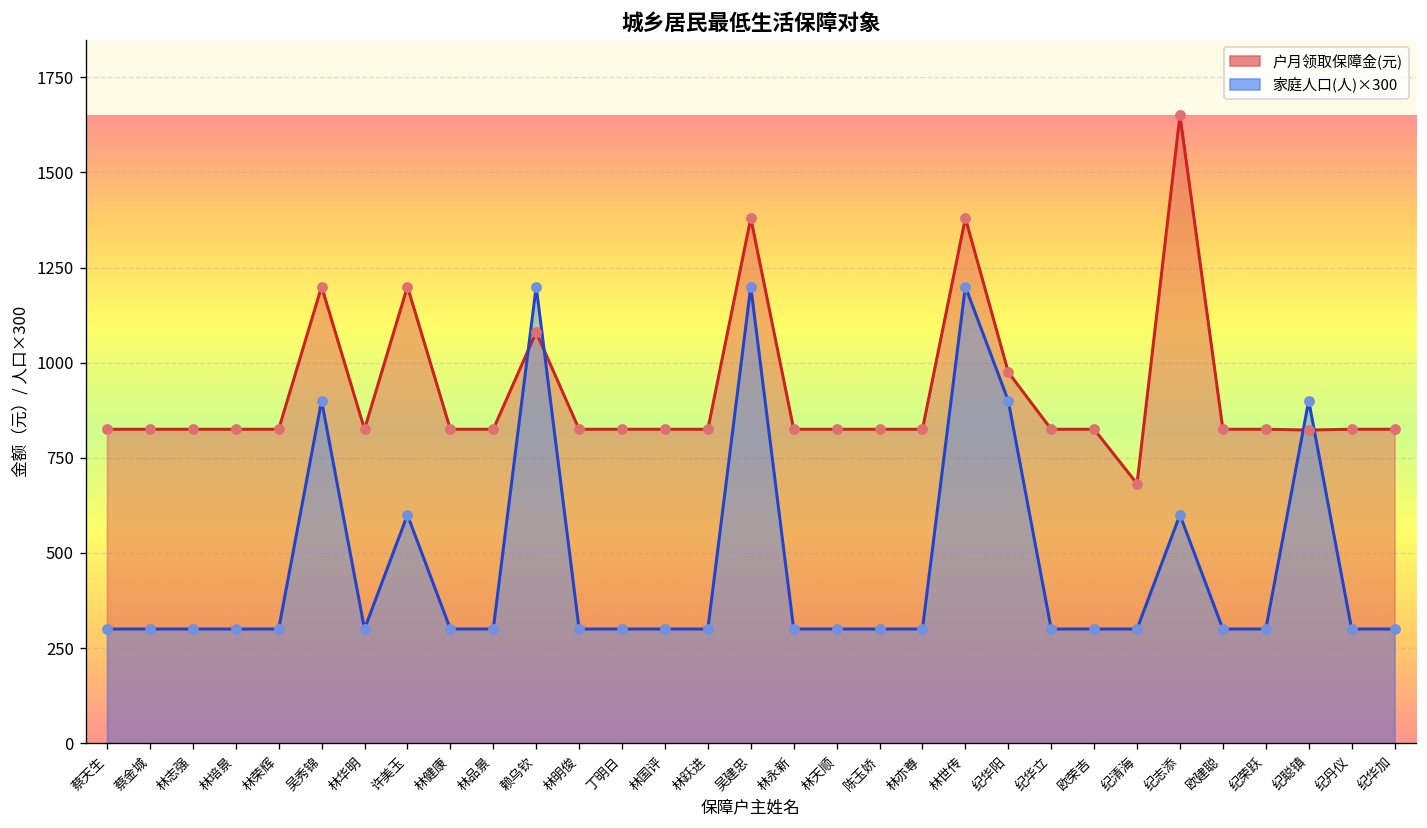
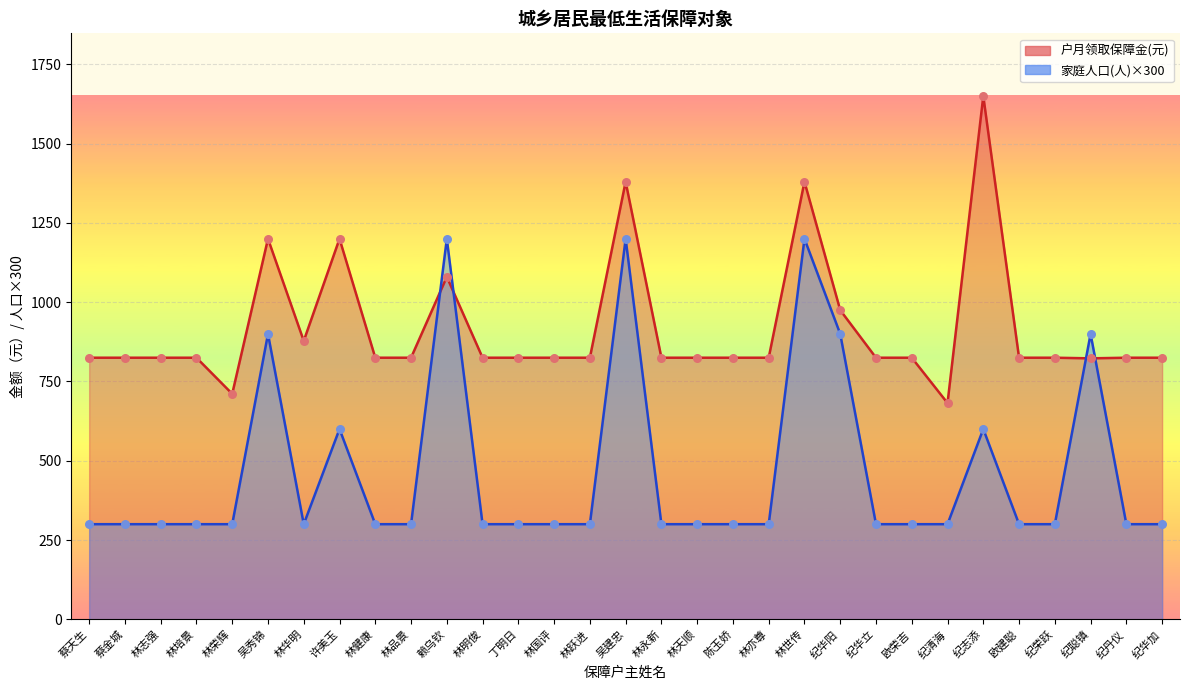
  {
    "户月领取保障金(元)": {
      "蔡天生": 830,
      "蔡金城": 830,
      "林志强": 830,
      "林培景": 830,
-     "林荣辉": 830,
+     "林荣辉": 710,
      "吴秀锦": 1200,
-     "林华明": 830,
+     "林华明": 880,
      "许美玉": 1200,
      "林健康": 830,
      "林品景": 830,
      "赖乌钦": 1080,
      "林明俊": 830,
      "丁明日": 830,
      "林国评": 830,
      "林跃进": 830,
      "吴建忠": 1380,
      "林永新": 830,
      "林天顺": 830,
      "陈玉娇": 830,
      "林亦尊": 830,
      "林世传": 1380,
      "纪华阳": 980,
      "纪华立": 830,
      "欧荣吉": 830,
      "纪清海": 680,
      "纪志添": 1650,
      "欧建聪": 830,
      "纪荣跃": 830,
      "纪聪镇": 820,
      "纪丹仪": 830,
      "纪华加": 830
    },
    "家庭人口(人)×300": {
      "蔡天生": 300,
      "蔡金城": 300,
      "林志强": 300,
      "林培景": 300,
      "林荣辉": 300,
      "吴秀锦": 900,
      "林华明": 300,
      "许美玉": 600,
      "林健康": 300,
      "林品景": 300,
      "赖乌钦": 1200,
      "林明俊": 300,
      "丁明日": 300,
      "林国评": 300,
      "林跃进": 300,
      "吴建忠": 1200,
      "林永新": 300,
      "林天顺": 300,
      "陈玉娇": 300,
      "林亦尊": 300,
      "林世传": 1200,
      "纪华阳": 900,
      "纪华立": 300,
      "欧荣吉": 300,
      "纪清海": 300,
      "纪志添": 600,
      "欧建聪": 300,
      "纪荣跃": 300,
      "纪聪镇": 900,
      "纪丹仪": 300,
      "纪华加": 300
    }
  }
